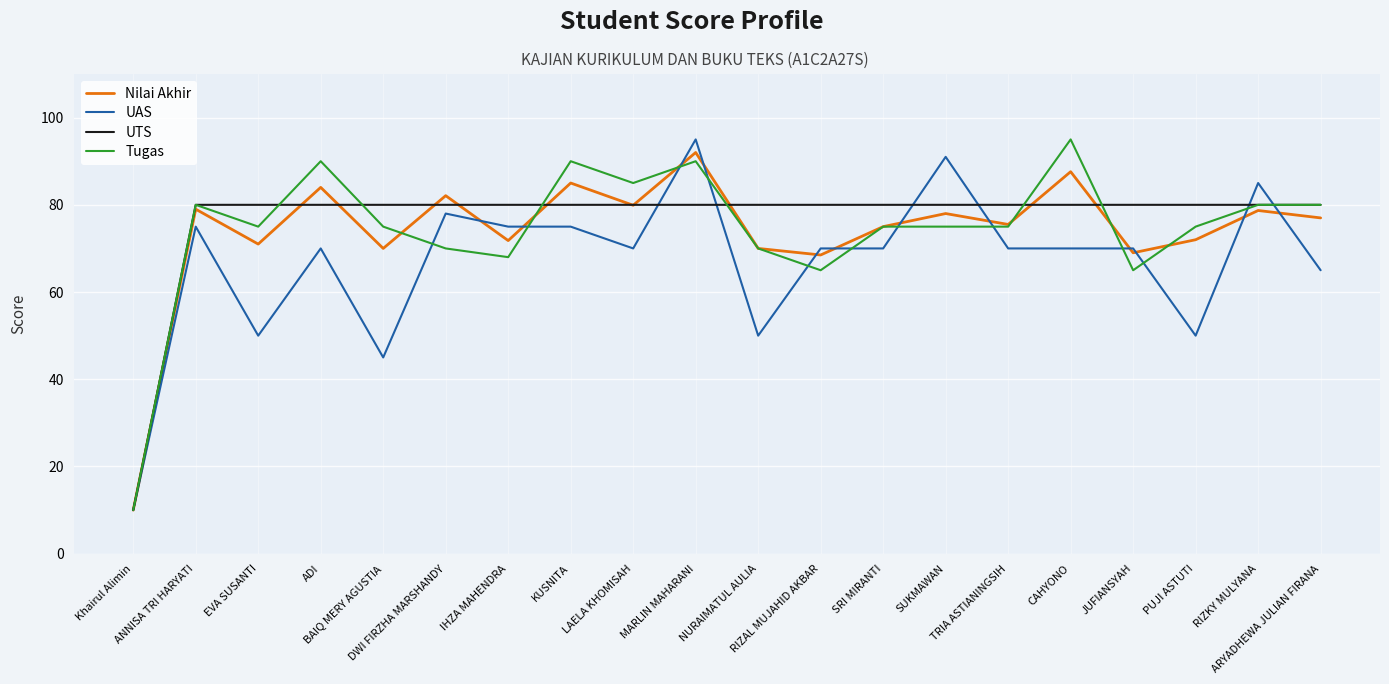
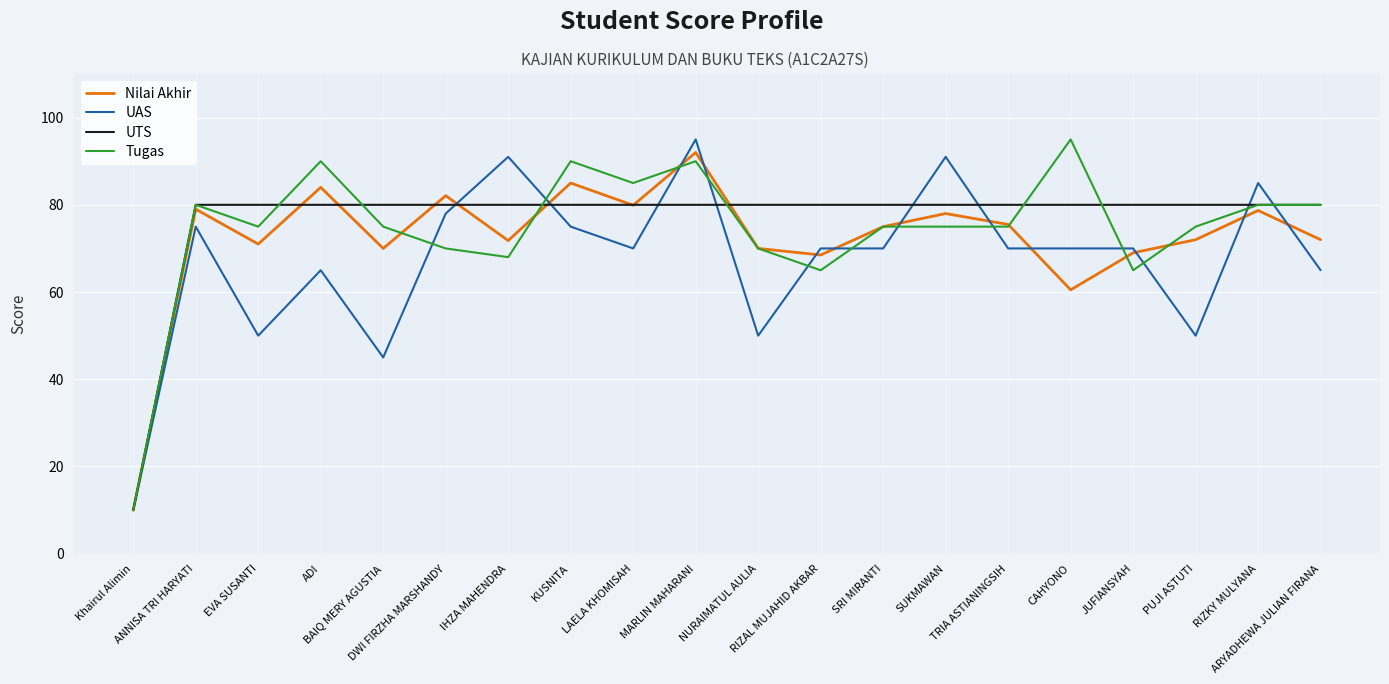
  {
    "Nilai Akhir": {
      "ANNISA TRI HARYATI": 79,
      "EVA SUSANTI": 71,
      "ADI": 84,
      "BAIQ MERY AGUSTIA": 70,
      "DWI FIRZHA MARSHANDY": 82,
      "IHZA MAHENDRA": 72,
      "KUSNITA": 85,
      "MARLIN MAHARANI": 92,
      "RIZAL MUJAHID AKBAR": 69,
      "SUKMAWAN": 78,
-     "CAHYONO": 88,
+     "CAHYONO": 61,
      "JUFIANSYAH": 69,
      "PUJI ASTUTI": 72,
      "RIZKY MULYANA": 79,
-     "ARYADHEWA JULIAN FIRANA": 77
+     "ARYADHEWA JULIAN FIRANA": 72
    },
    "UAS": {
      "ANNISA TRI HARYATI": 75,
      "EVA SUSANTI": 50,
-     "ADI": 70,
+     "ADI": 65,
      "BAIQ MERY AGUSTIA": 45,
      "DWI FIRZHA MARSHANDY": 78,
-     "IHZA MAHENDRA": 75,
+     "IHZA MAHENDRA": 91,
      "KUSNITA": 75,
      "LAELA KHOMISAH": 70,
      "MARLIN MAHARANI": 95,
      "NURAIMATUL AULIA": 50,
      "RIZAL MUJAHID AKBAR": 70,
      "SRI MIRANTI": 70,
      "SUKMAWAN": 91,
      "TRIA ASTIANINGSIH": 70,
      "CAHYONO": 70,
      "JUFIANSYAH": 70,
      "PUJI ASTUTI": 50,
      "RIZKY MULYANA": 85,
      "ARYADHEWA JULIAN FIRANA": 65
    },
    "UTS": {
      "EVA SUSANTI": 80,
      "ADI": 80,
      "BAIQ MERY AGUSTIA": 80,
      "DWI FIRZHA MARSHANDY": 80,
      "IHZA MAHENDRA": 80,
      "KUSNITA": 80,
      "MARLIN MAHARANI": 80,
      "NURAIMATUL AULIA": 80,
      "RIZAL MUJAHID AKBAR": 80,
      "SRI MIRANTI": 80,
      "SUKMAWAN": 80,
      "TRIA ASTIANINGSIH": 80,
      "CAHYONO": 80,
      "JUFIANSYAH": 80,
      "PUJI ASTUTI": 80
    },
    "Tugas": {
      "EVA SUSANTI": 75,
      "ADI": 90,
      "BAIQ MERY AGUSTIA": 75,
      "DWI FIRZHA MARSHANDY": 70,
      "IHZA MAHENDRA": 68,
      "KUSNITA": 90,
      "LAELA KHOMISAH": 85,
      "MARLIN MAHARANI": 90,
      "RIZAL MUJAHID AKBAR": 65,
      "SUKMAWAN": 75,
      "CAHYONO": 95,
      "JUFIANSYAH": 65,
      "PUJI ASTUTI": 75
    }
  }
